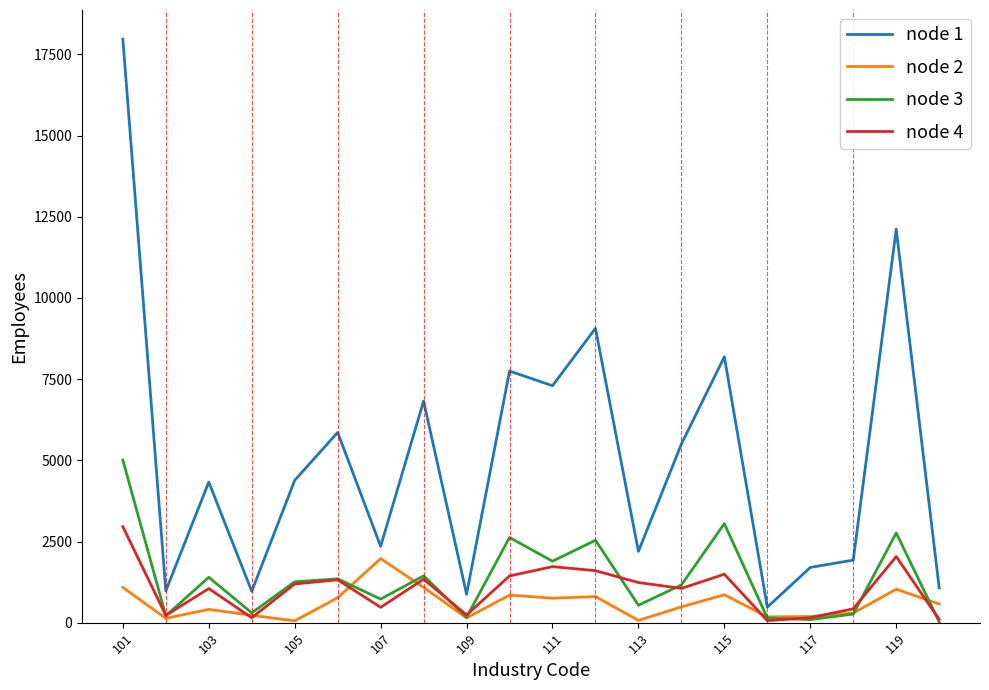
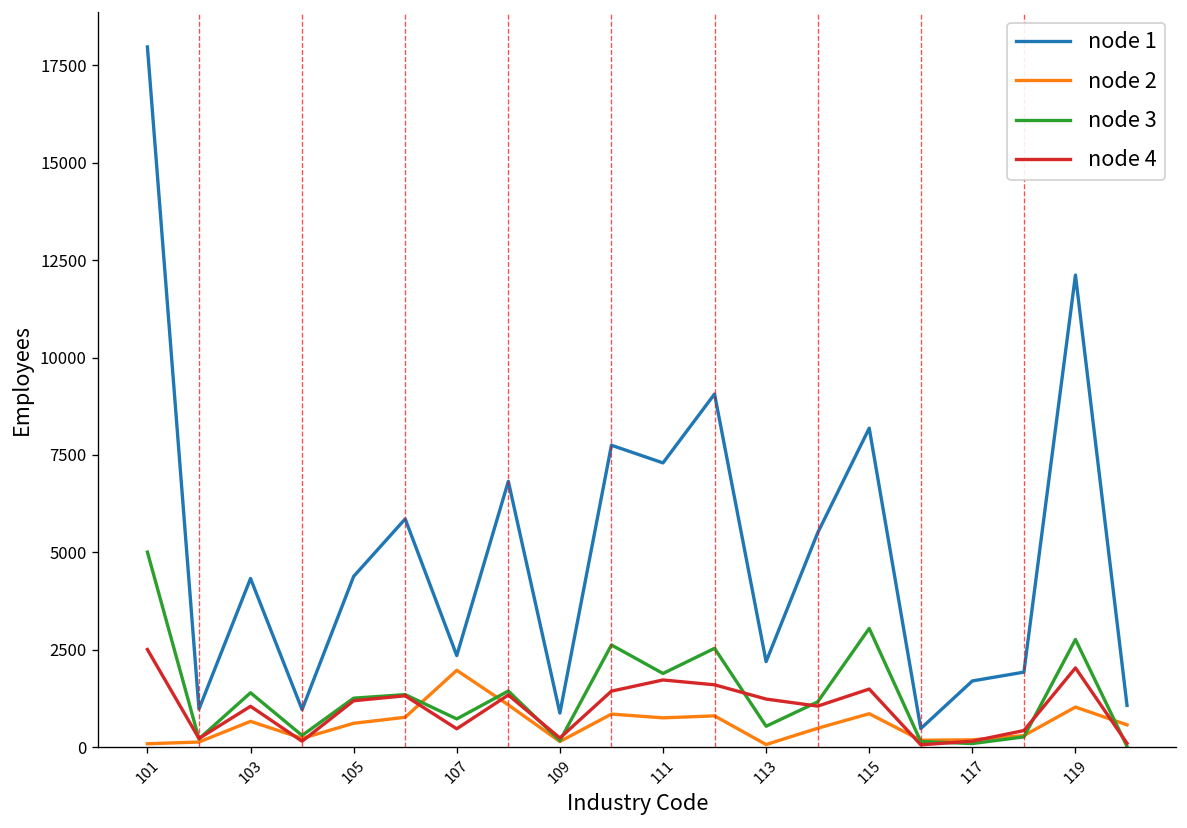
  {
    "node 1": {
      "101": 18000,
      "103": 4300,
      "105": 4400,
      "107": 2400,
      "109": 900,
      "111": 7300,
      "113": 2200,
      "115": 8200,
      "117": 1700,
      "119": 12100
    },
    "node 2": {
-     "101": 1100,
-     "103": 400,
-     "105": 100,
+     "101": 100,
+     "103": 700,
+     "105": 600,
      "107": 2000,
      "111": 800,
      "113": 100,
      "115": 900,
      "119": 1000
    },
    "node 3": {
      "101": 5000,
      "103": 1400,
      "107": 700,
      "111": 1900,
      "113": 500,
      "115": 3000,
      "119": 2800
    },
    "node 4": {
-     "101": 3000,
+     "101": 2500,
      "103": 1100,
      "107": 500,
      "111": 1700,
      "113": 1200,
      "115": 1500,
      "119": 2000
    }
  }
